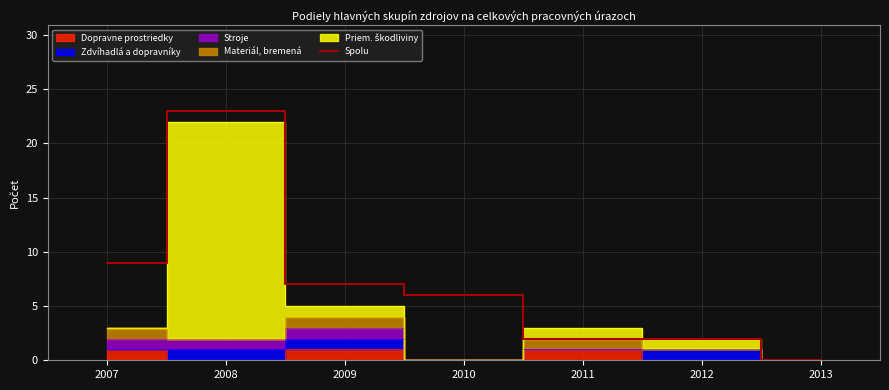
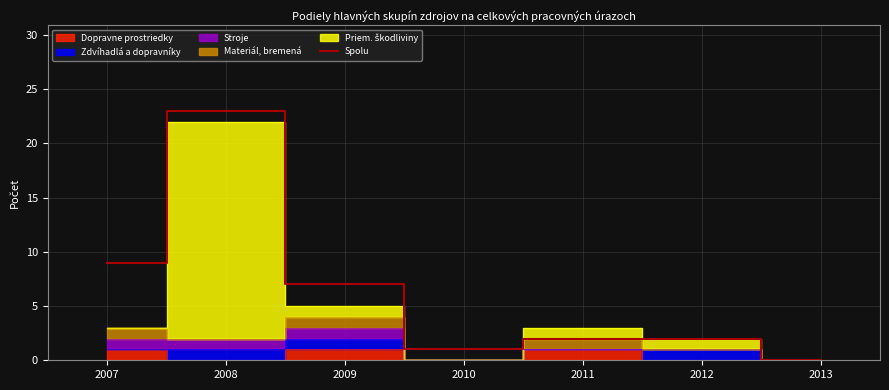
  {
    "Spolu": {
      "2007": 9,
      "2008": 23,
      "2009": 7,
-     "2010": 6
+     "2010": 1
    }
  }
